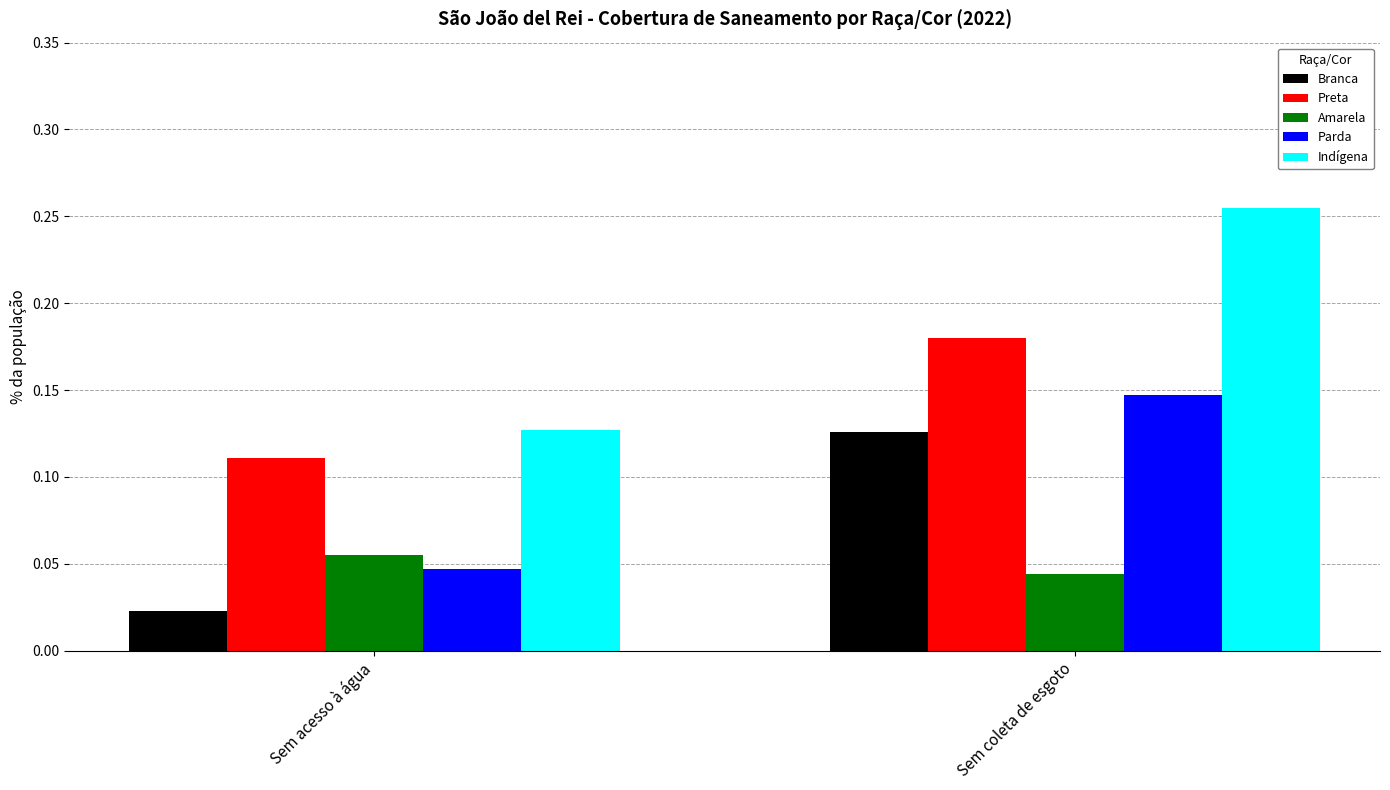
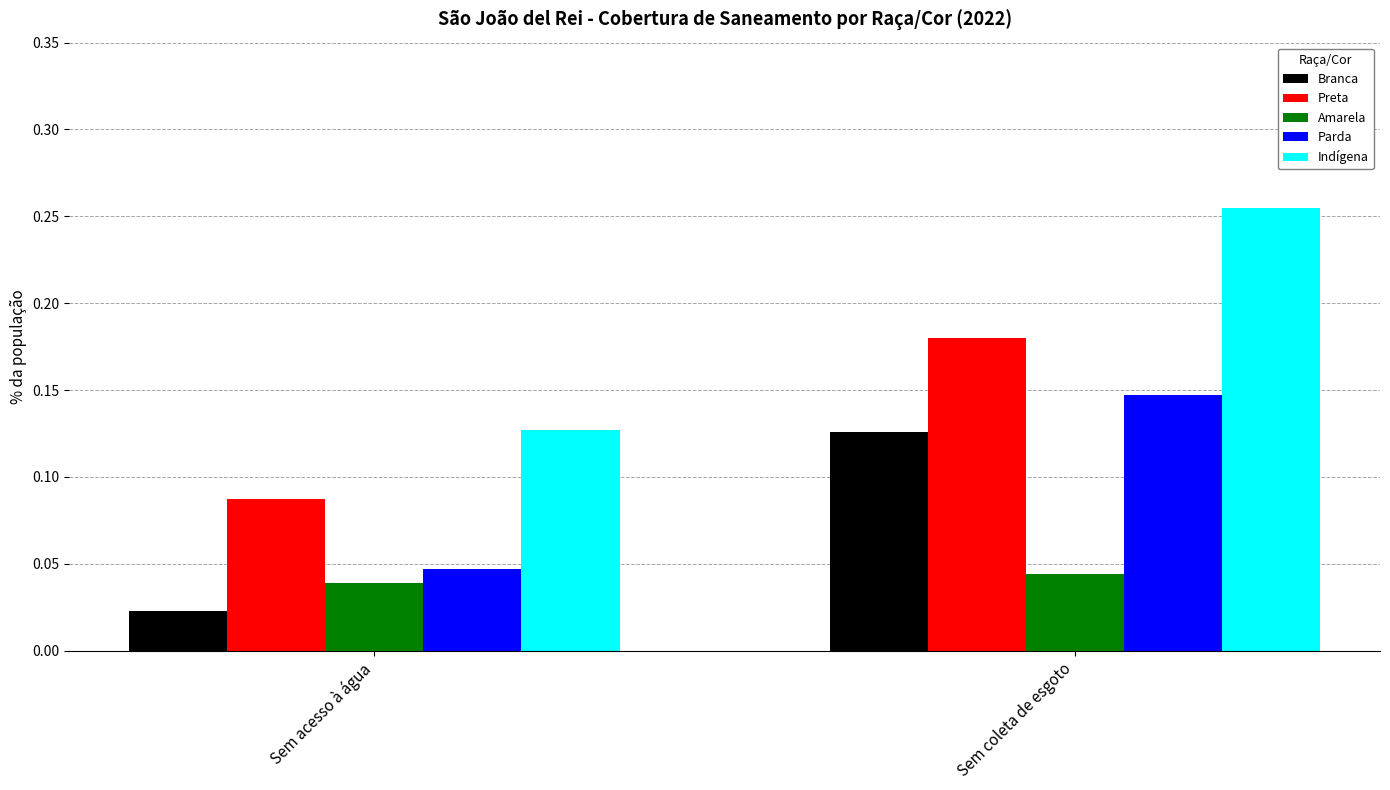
  {
    "Branca": {
      "Sem acesso à água": 0.023,
      "Sem coleta de esgoto": 0.126
    },
    "Preta": {
-     "Sem acesso à água": 0.111,
+     "Sem acesso à água": 0.087,
      "Sem coleta de esgoto": 0.180
    },
    "Amarela": {
-     "Sem acesso à água": 0.055,
+     "Sem acesso à água": 0.039,
      "Sem coleta de esgoto": 0.044
    },
    "Parda": {
      "Sem acesso à água": 0.047,
      "Sem coleta de esgoto": 0.147
    },
    "Indígena": {
      "Sem acesso à água": 0.127,
      "Sem coleta de esgoto": 0.255
    }
  }
